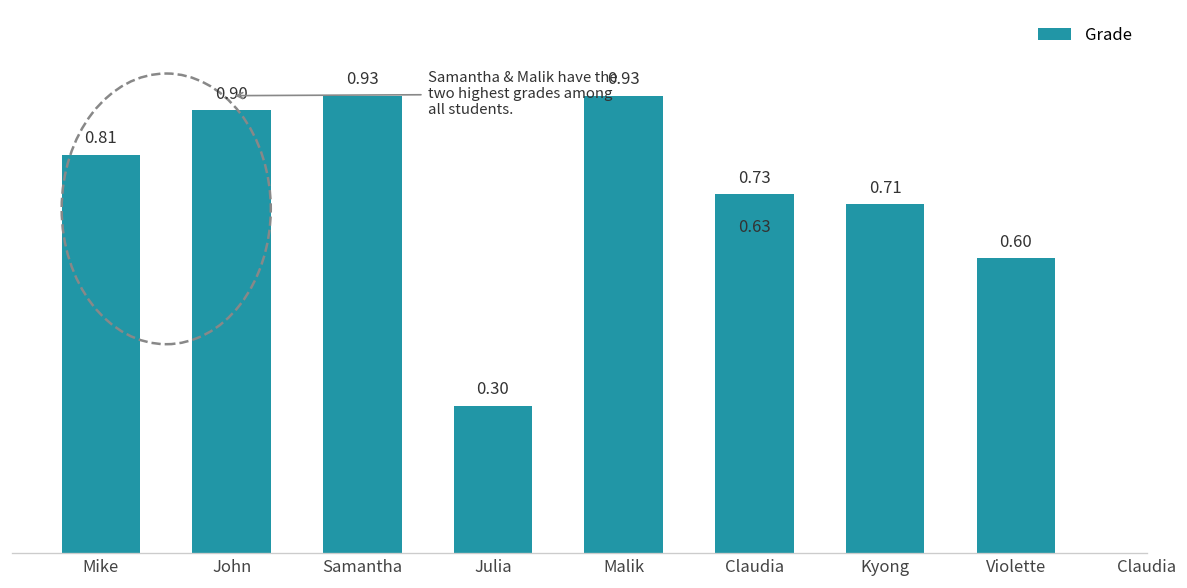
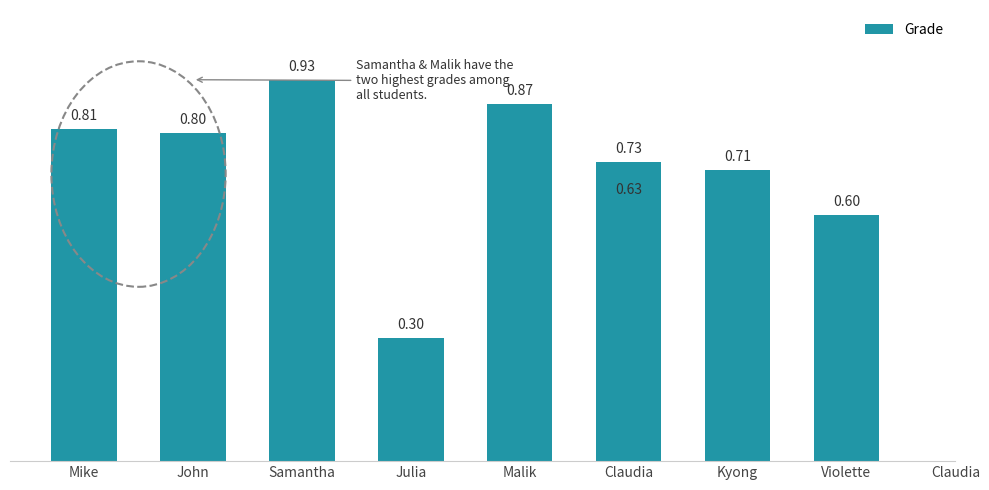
  {
    "Mike": 0.81,
-   "John": 0.90,
+   "John": 0.80,
    "Julia": 0.30,
-   "Malik": 0.93,
+   "Malik": 0.87,
    "Kyong": 0.71,
    "Violette": 0.60
  }
